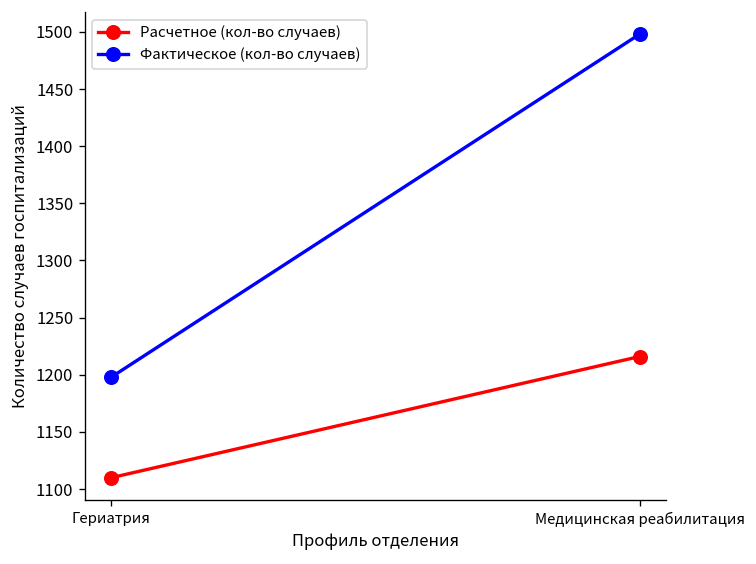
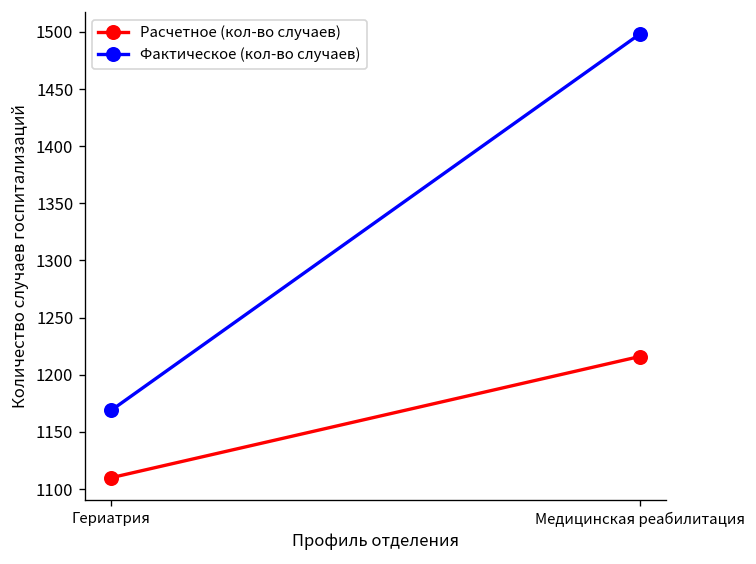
  {
    "Расчетное (кол-во случаев)": {
      "Гериатрия": 1110,
      "Медицинская реабилитация": 1220
    },
    "Фактическое (кол-во случаев)": {
-     "Гериатрия": 1200,
+     "Гериатрия": 1170,
      "Медицинская реабилитация": 1500
    }
  }
